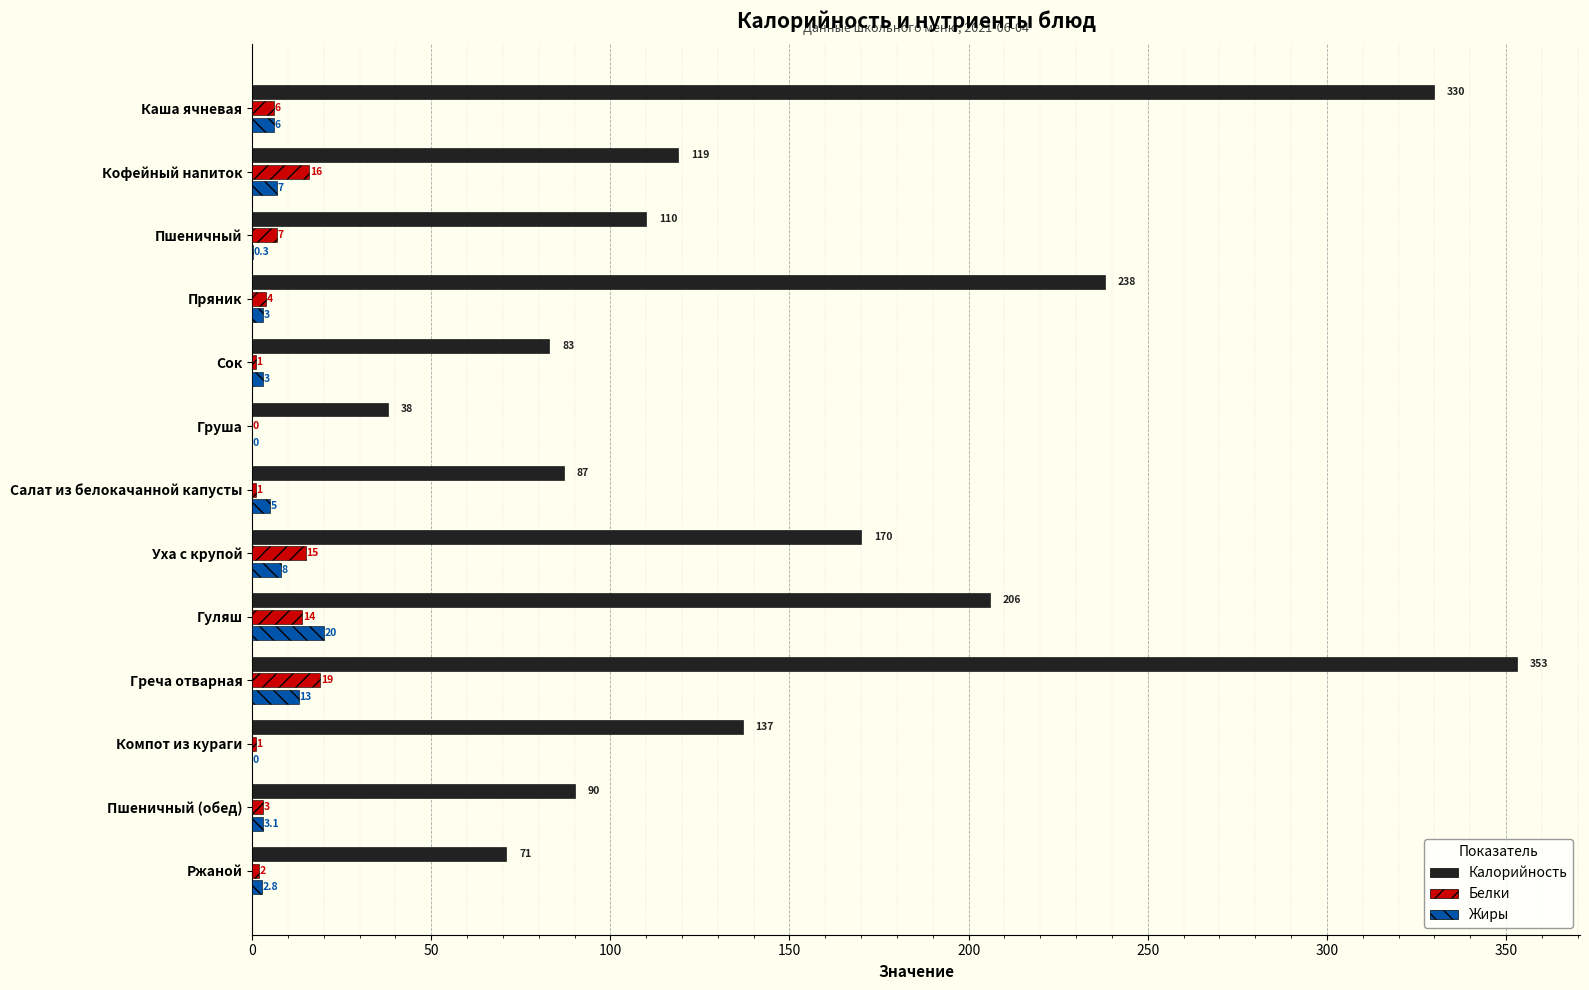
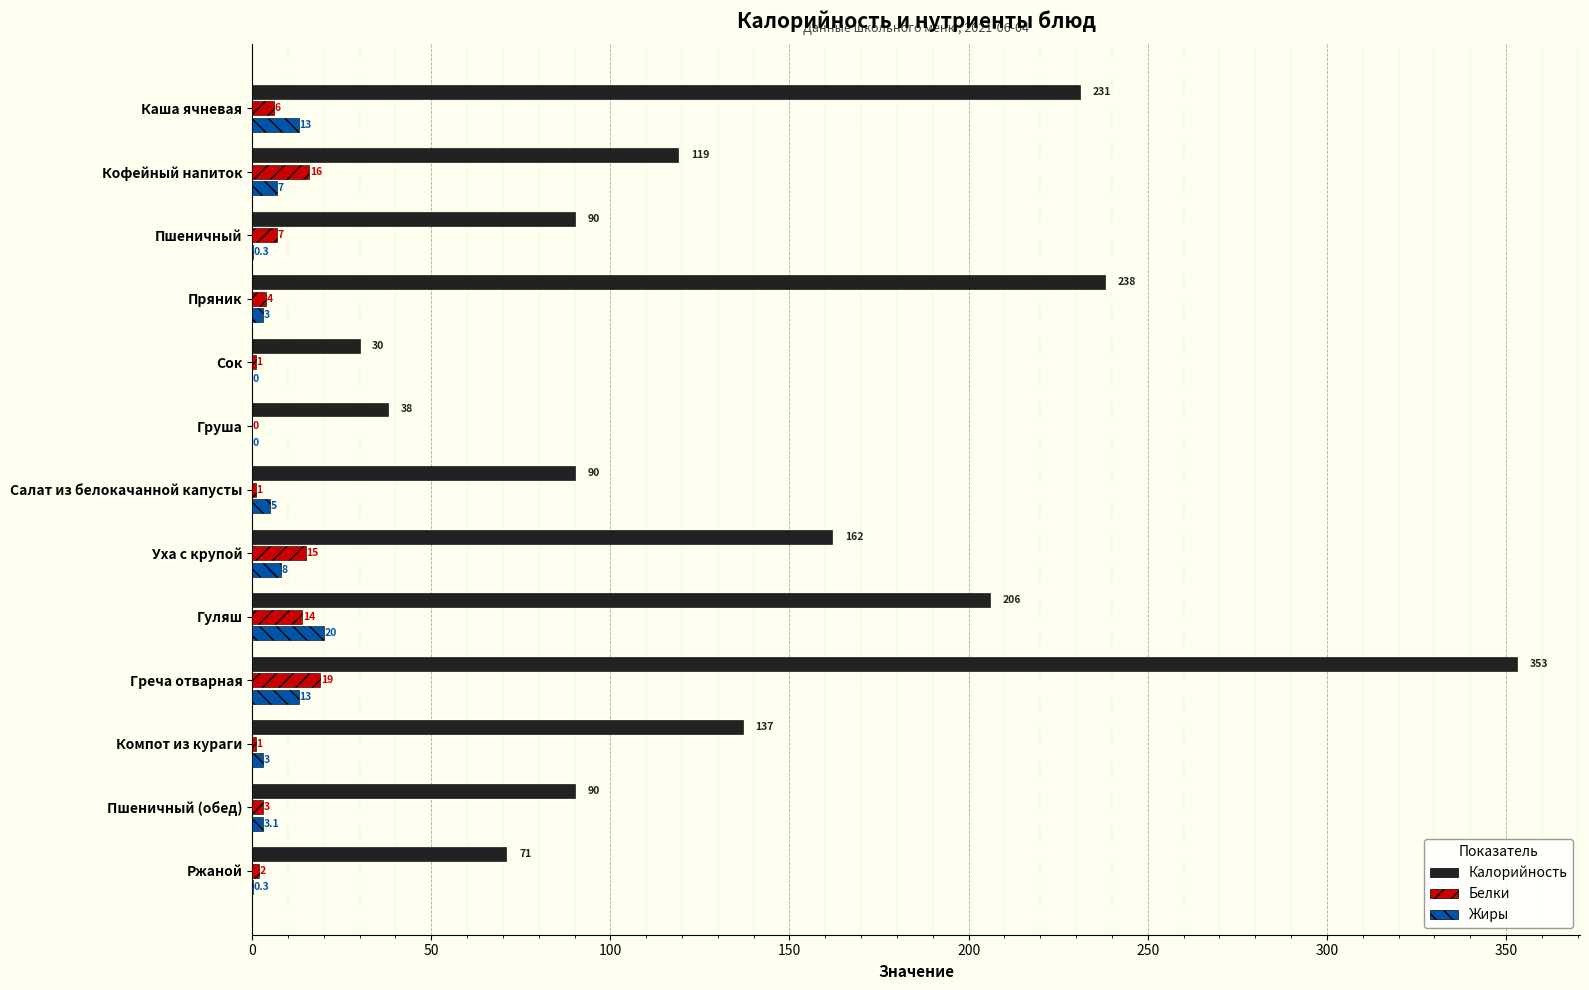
  {
    "Калорийность": {
-     "Каша ячневая": 330,
+     "Каша ячневая": 231,
      "Кофейный напиток": 119,
-     "Пшеничный": 110,
+     "Пшеничный": 90,
      "Пряник": 238,
-     "Сок": 83,
+     "Сок": 30,
      "Груша": 38,
-     "Салат из белокачанной капусты": 87,
-     "Уха с крупой": 170,
+     "Салат из белокачанной капусты": 90,
+     "Уха с крупой": 162,
      "Гуляш": 206,
      "Греча отварная": 353,
      "Компот из кураги": 137,
      "Пшеничный (обед)": 90,
      "Ржаной": 71
    },
    "Белки": {
      "Каша ячневая": 6,
      "Кофейный напиток": 16,
      "Пшеничный": 7,
      "Пряник": 4,
      "Сок": 1,
      "Груша": 0,
      "Салат из белокачанной капусты": 1,
      "Уха с крупой": 15,
      "Гуляш": 14,
      "Греча отварная": 19,
      "Компот из кураги": 1,
      "Пшеничный (обед)": 3,
      "Ржаной": 2
    },
    "Жиры": {
-     "Каша ячневая": 6,
+     "Каша ячневая": 13,
      "Кофейный напиток": 7,
      "Пшеничный": 0.3,
      "Пряник": 3,
-     "Сок": 3,
+     "Сок": 0,
      "Груша": 0,
      "Салат из белокачанной капусты": 5,
      "Уха с крупой": 8,
      "Гуляш": 20,
      "Греча отварная": 13,
-     "Компот из кураги": 0,
+     "Компот из кураги": 3,
      "Пшеничный (обед)": 3.1,
-     "Ржаной": 2.8
+     "Ржаной": 0.3
    }
  }
